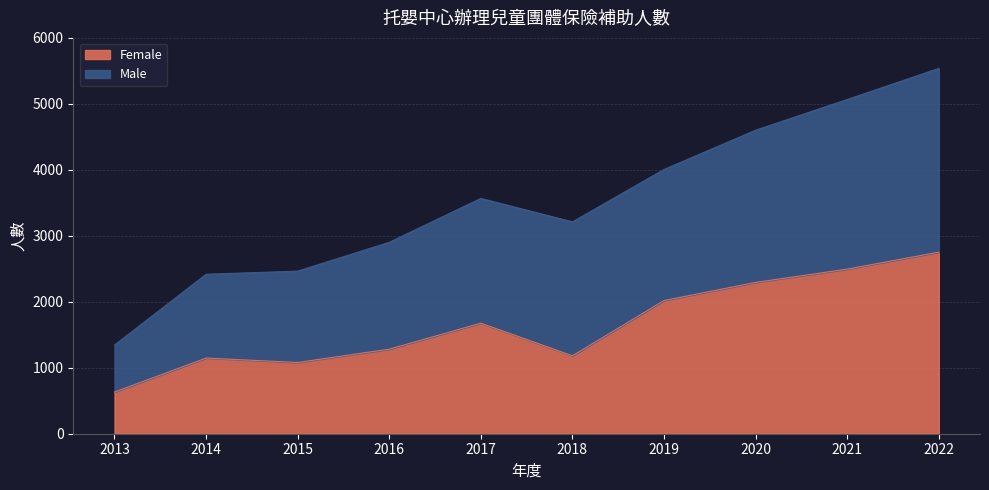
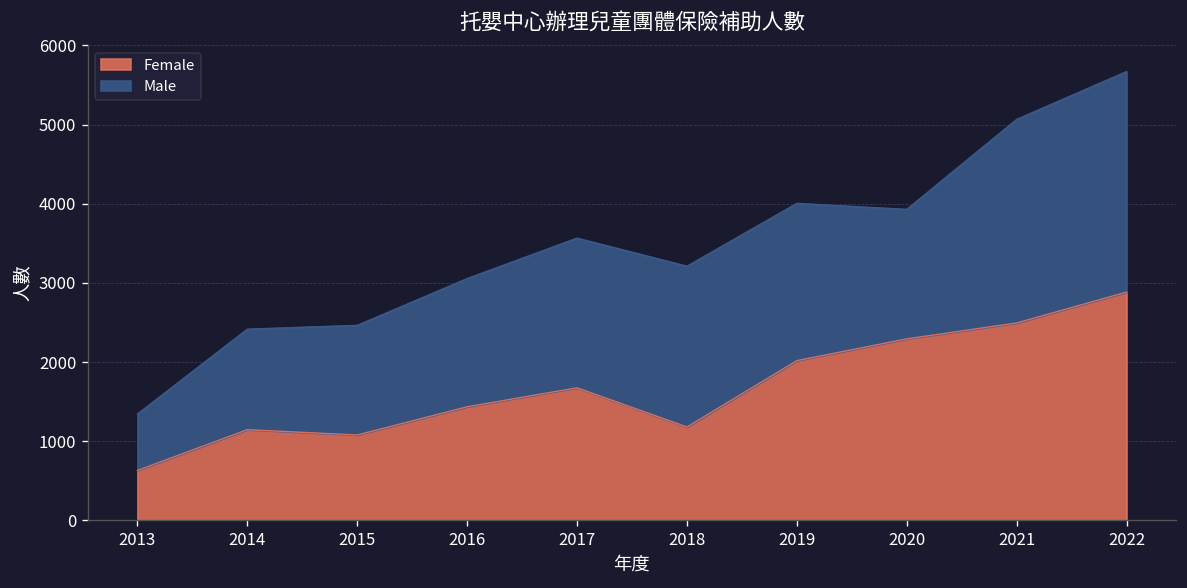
  {
    "Female": {
      "2013": 600,
      "2014": 1100,
      "2015": 1100,
-     "2016": 1300,
+     "2016": 1400,
      "2017": 1700,
      "2018": 1200,
      "2019": 2000,
      "2020": 2300,
      "2021": 2500,
-     "2022": 2800
+     "2022": 2900
    },
    "Male": {
      "2013": 700,
      "2014": 1300,
      "2015": 1400,
      "2016": 1600,
      "2017": 1900,
      "2018": 2000,
      "2019": 2000,
-     "2020": 2300,
+     "2020": 1600,
      "2021": 2600,
      "2022": 2800
    }
  }
